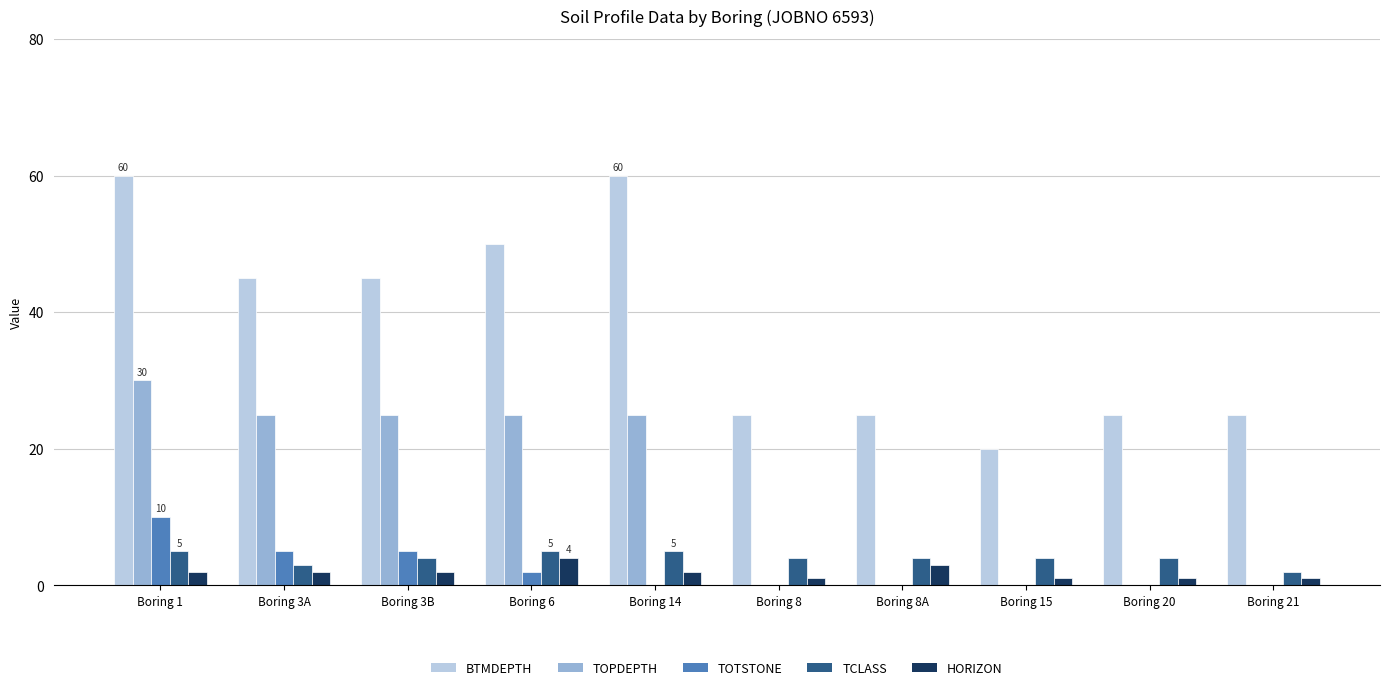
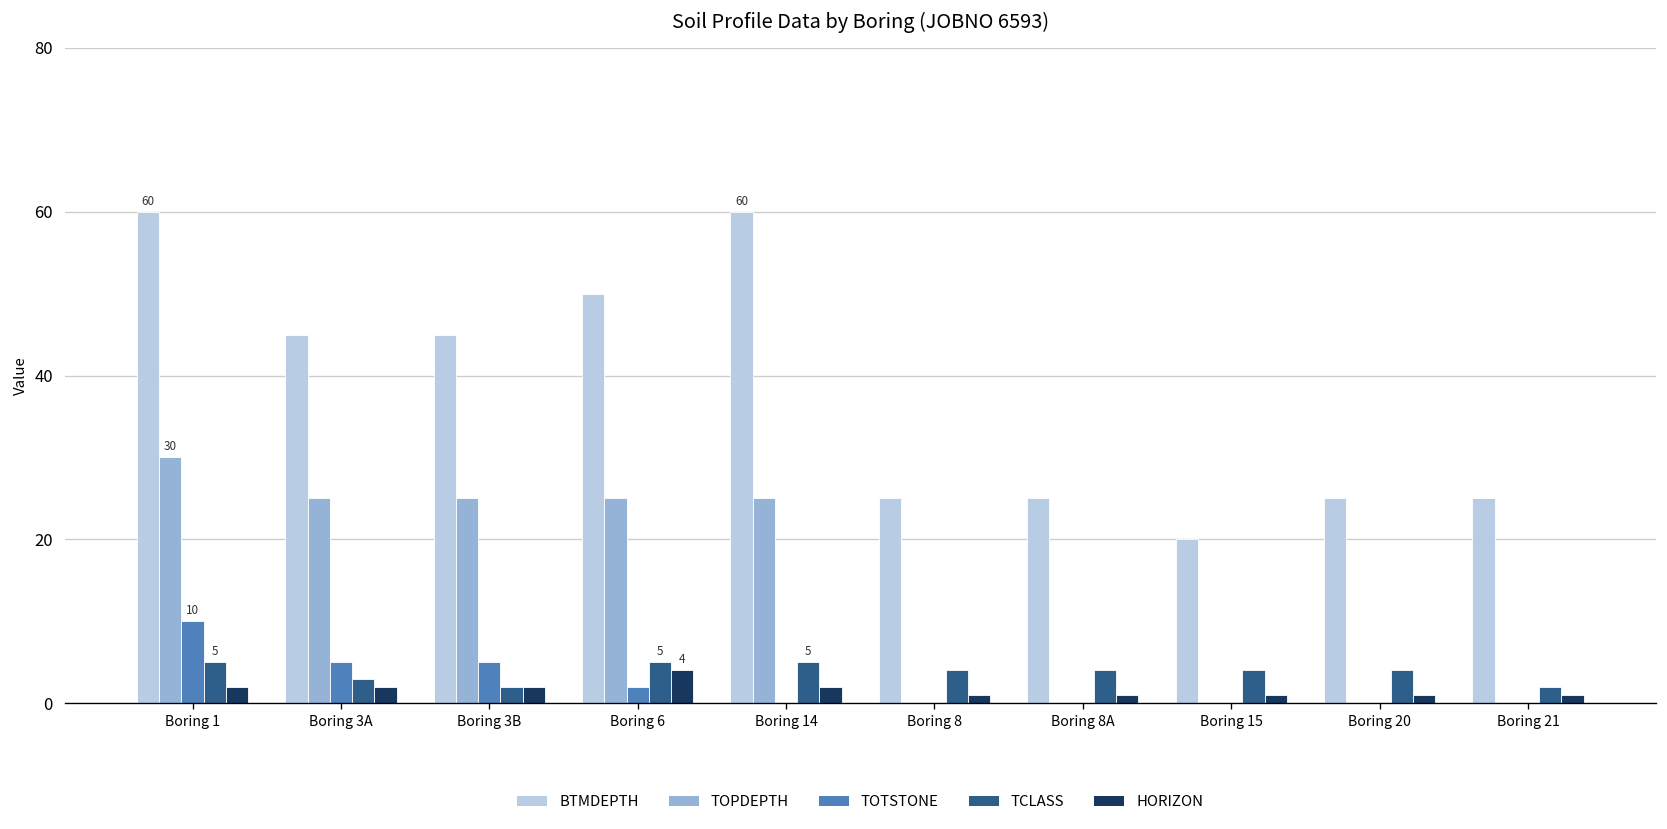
  {
    "TOTSTONE": {
      "Boring 1": 10
    },
    "TCLASS": {
      "Boring 3A": 3,
-     "Boring 3B": 4,
+     "Boring 3B": 2,
      "Boring 8": 4,
      "Boring 8A": 4,
      "Boring 15": 4,
      "Boring 20": 4,
      "Boring 21": 2
    },
    "HORIZON": {
      "Boring 1": 2,
      "Boring 3A": 2,
      "Boring 3B": 2,
      "Boring 14": 2,
      "Boring 8": 1,
-     "Boring 8A": 3,
+     "Boring 8A": 1,
      "Boring 15": 1,
      "Boring 20": 1,
      "Boring 21": 1
    }
  }
